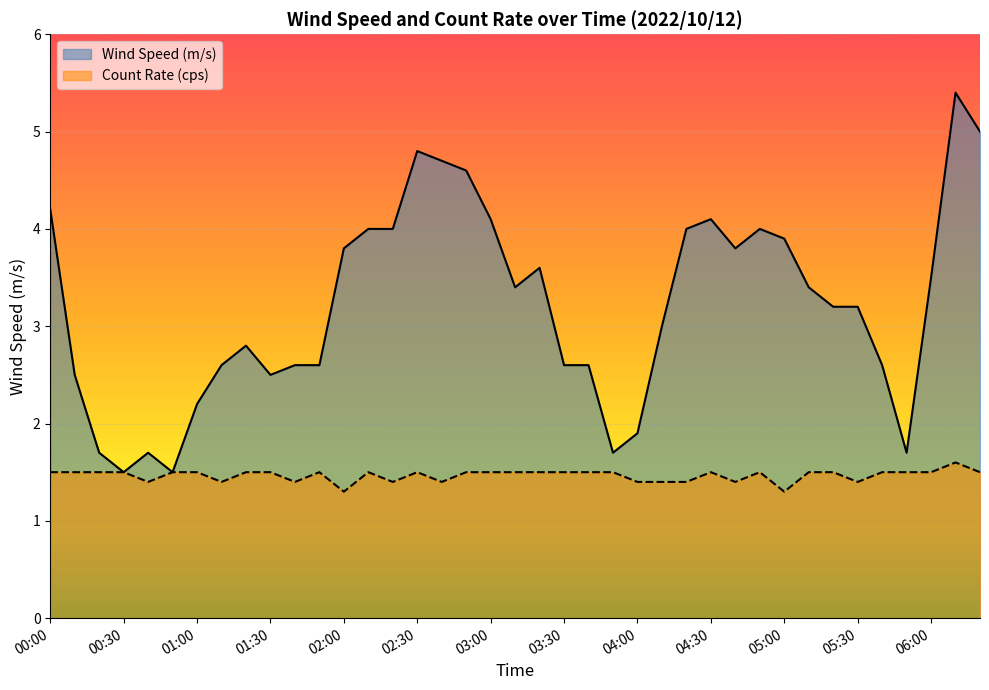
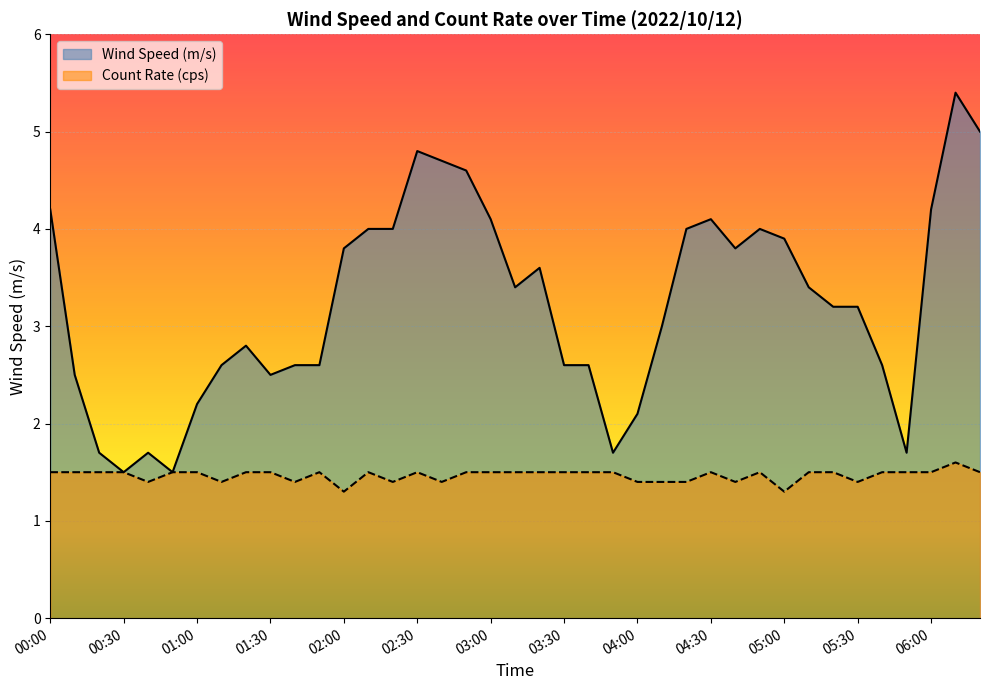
  {
    "Wind Speed (m/s)": {
      "00:00": 4.2,
      "01:00": 2.2,
      "01:30": 2.5,
      "02:00": 3.8,
      "02:30": 4.8,
      "03:00": 4.1,
      "03:30": 2.6,
-     "04:00": 1.9,
+     "04:00": 2.1,
      "04:30": 4.1,
      "05:00": 3.9,
      "05:30": 3.2,
-     "06:00": 3.5
+     "06:00": 4.2
    },
    "Count Rate (cps)": {
      "00:00": 1.5,
      "01:00": 1.5,
      "01:30": 1.5,
      "02:00": 1.3,
      "02:30": 1.5,
      "03:00": 1.5,
      "03:30": 1.5,
      "04:00": 1.4,
      "04:30": 1.5,
      "05:00": 1.3,
      "05:30": 1.4,
      "06:00": 1.5
    }
  }
